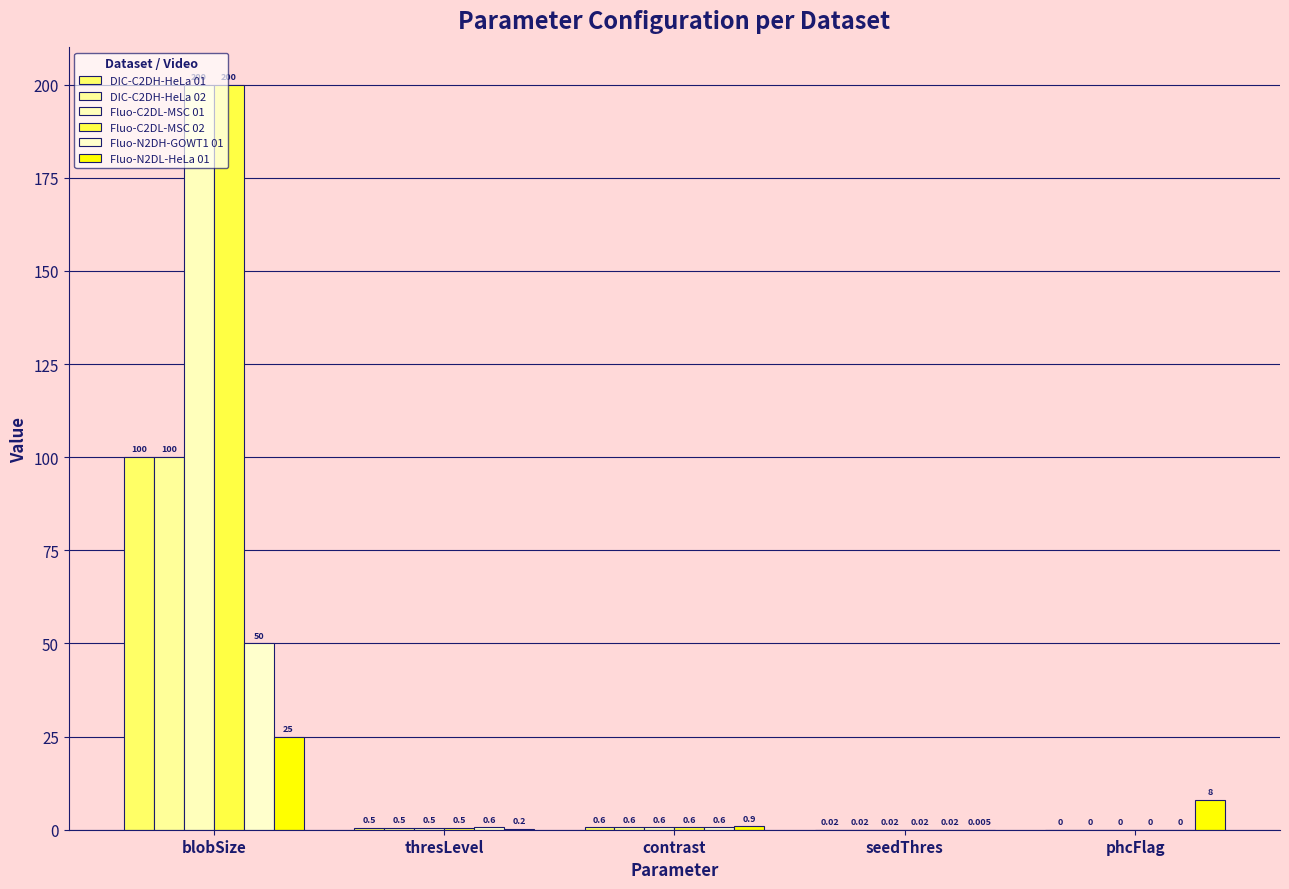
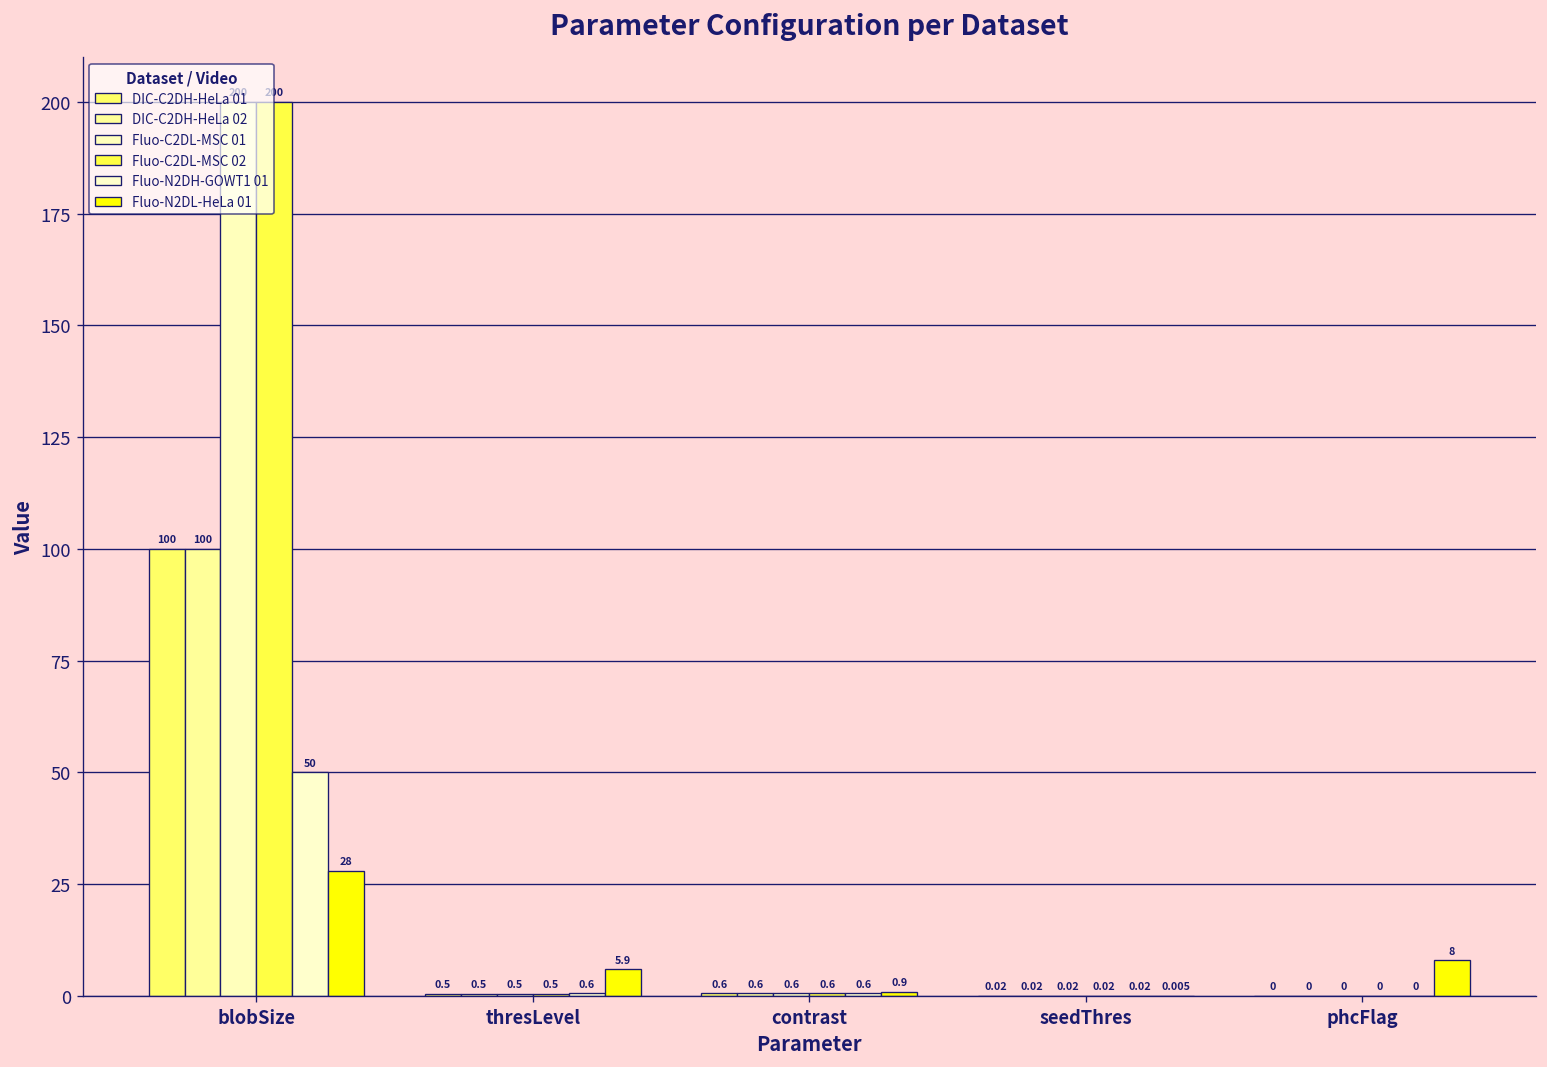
  {
    "Fluo-N2DL-HeLa 01": {
-     "blobSize": 25,
-     "thresLevel": 0.2,
+     "blobSize": 28,
+     "thresLevel": 5.9,
      "contrast": 0.9,
      "seedThres": 0.005,
      "phcFlag": 8
    }
  }
